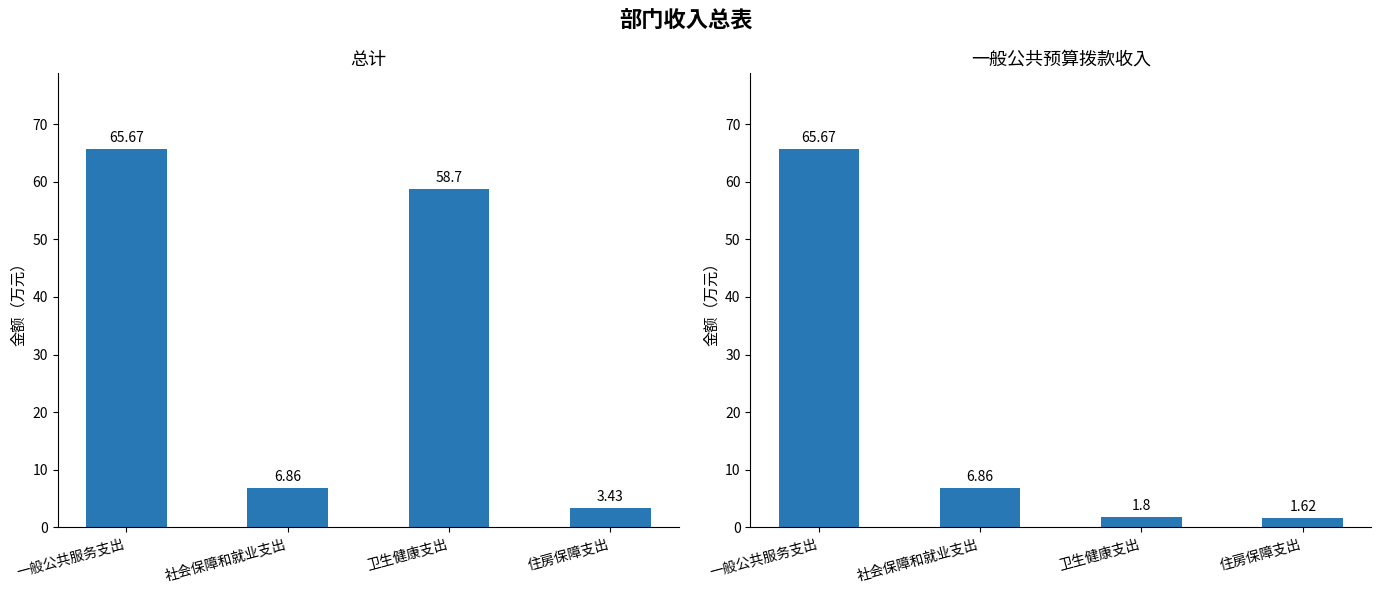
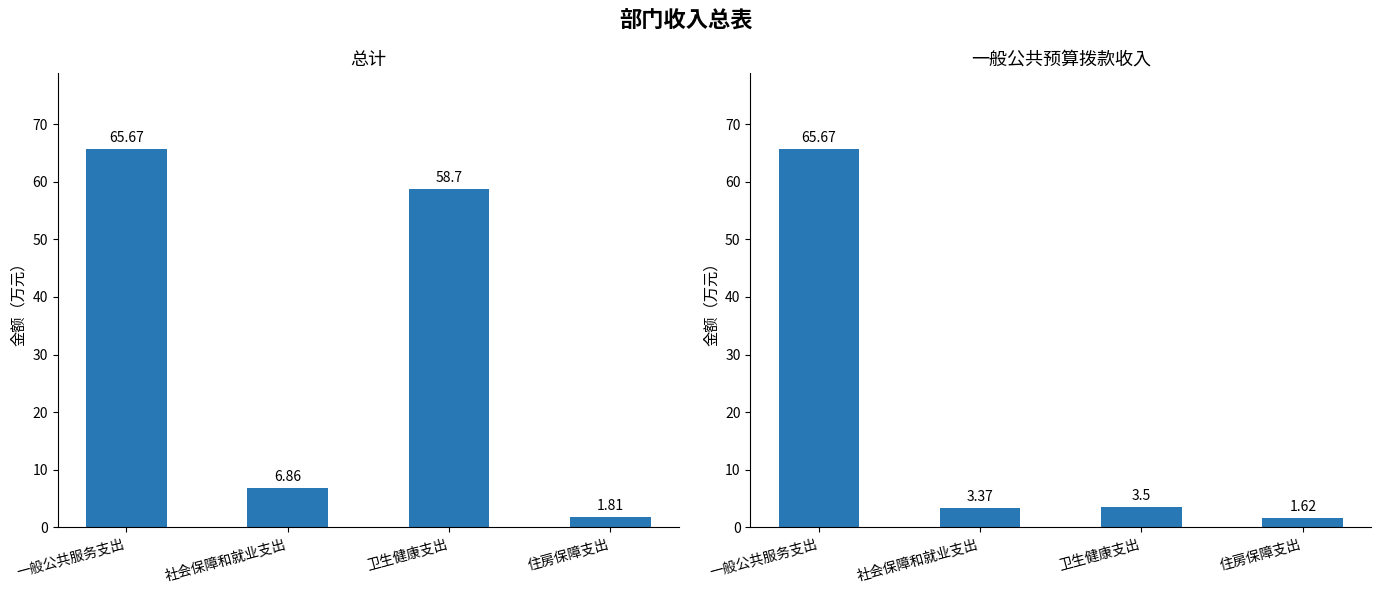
  {
    "总计": {
      "一般公共服务支出": 65.67,
      "社会保障和就业支出": 6.86,
      "卫生健康支出": 58.7,
-     "住房保障支出": 3.43
+     "住房保障支出": 1.81
    },
    "一般公共预算拨款收入": {
      "一般公共服务支出": 65.67,
-     "社会保障和就业支出": 6.86,
-     "卫生健康支出": 1.8,
+     "社会保障和就业支出": 3.37,
+     "卫生健康支出": 3.5,
      "住房保障支出": 1.62
    }
  }
